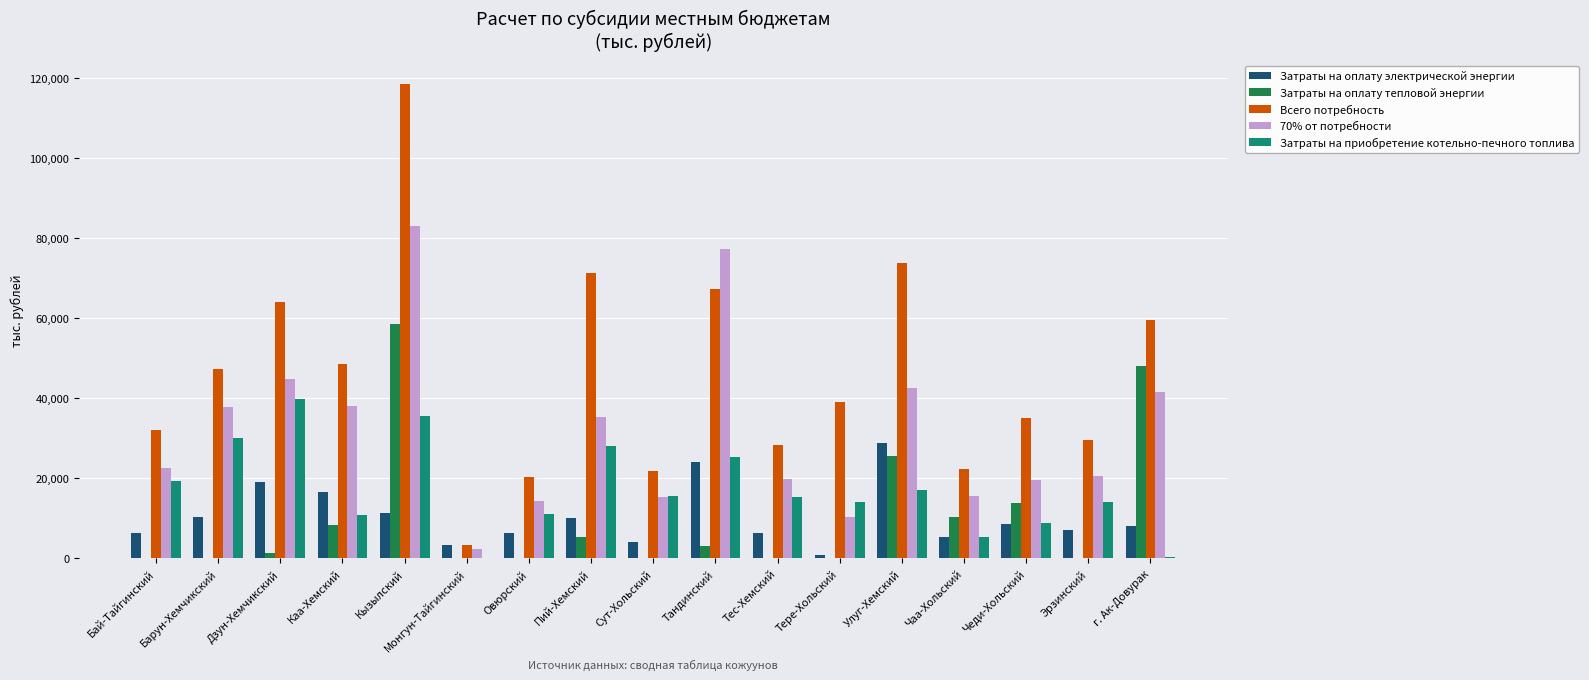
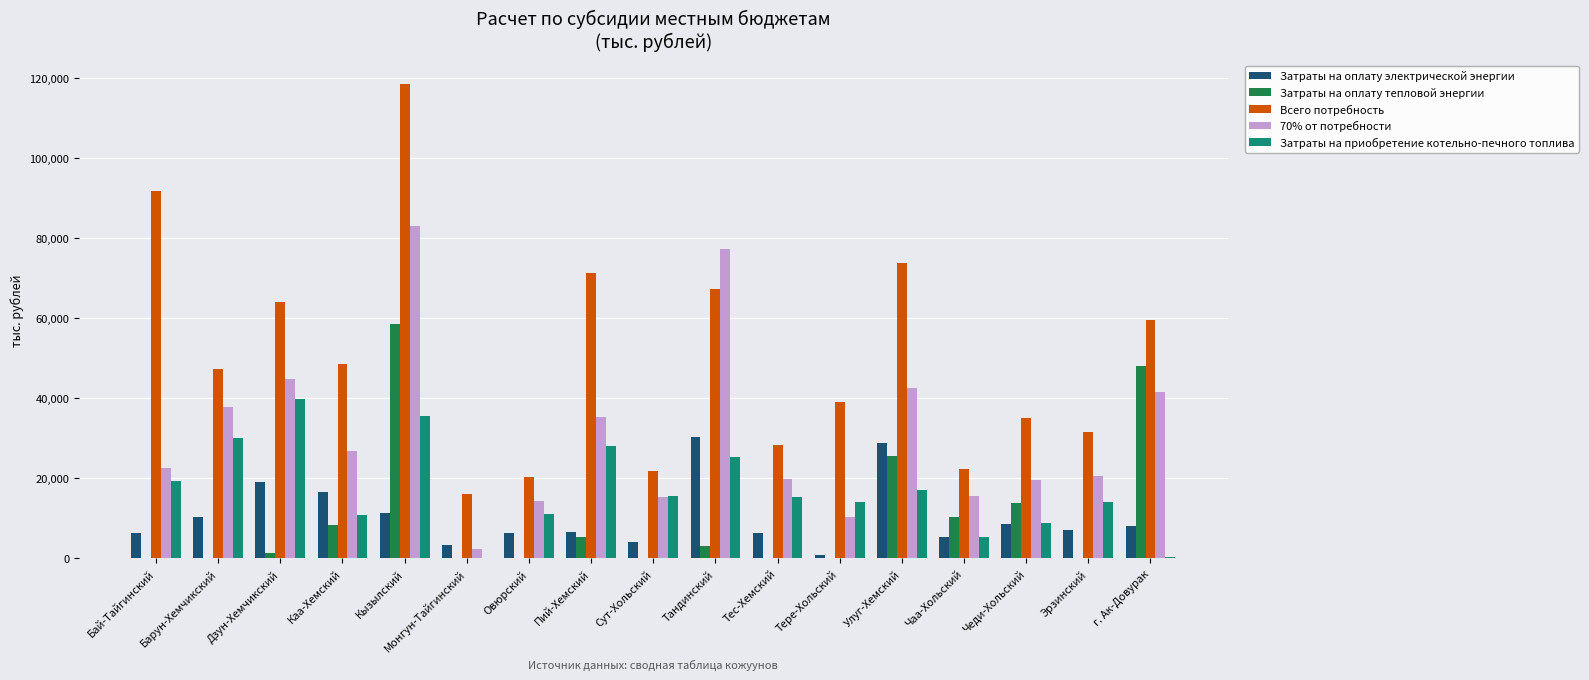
  {
    "Затраты на оплату электрической энергии": {
      "Бай-Тайгинский": "6,000",
      "Барун-Хемчикский": "10,000",
      "Дзун-Хемчикский": "19,000",
      "Каа-Хемский": "17,000",
      "Кызылский": "11,000",
      "Монгун-Тайгинский": "3,000",
      "Овюрский": "6,000",
-     "Пий-Хемский": "10,000",
+     "Пий-Хемский": "6,000",
      "Сут-Хольский": "4,000",
-     "Тандинский": "24,000",
+     "Тандинский": "30,000",
      "Тес-Хемский": "6,000",
      "Тере-Хольский": "1,000",
      "Улуг-Хемский": "29,000",
      "Чаа-Хольский": "5,000",
      "Чеди-Хольский": "9,000",
      "Эрзинский": "7,000",
      "г. Ак-Довурак": "8,000"
    },
    "Всего потребность": {
-     "Бай-Тайгинский": "32,000",
+     "Бай-Тайгинский": "92,000",
      "Барун-Хемчикский": "47,000",
      "Дзун-Хемчикский": "64,000",
      "Каа-Хемский": "49,000",
      "Кызылский": "118,000",
-     "Монгун-Тайгинский": "3,000",
+     "Монгун-Тайгинский": "16,000",
      "Овюрский": "20,000",
      "Пий-Хемский": "71,000",
      "Сут-Хольский": "22,000",
      "Тандинский": "67,000",
      "Тес-Хемский": "28,000",
      "Тере-Хольский": "39,000",
      "Улуг-Хемский": "74,000",
      "Чаа-Хольский": "22,000",
      "Чеди-Хольский": "35,000",
-     "Эрзинский": "29,000",
+     "Эрзинский": "32,000",
      "г. Ак-Довурак": "60,000"
    },
    "70% от потребности": {
      "Бай-Тайгинский": "23,000",
      "Барун-Хемчикский": "38,000",
      "Дзун-Хемчикский": "45,000",
-     "Каа-Хемский": "38,000",
+     "Каа-Хемский": "27,000",
      "Кызылский": "83,000",
      "Монгун-Тайгинский": "2,000",
      "Овюрский": "14,000",
      "Пий-Хемский": "35,000",
      "Сут-Хольский": "15,000",
      "Тандинский": "77,000",
      "Тес-Хемский": "20,000",
      "Тере-Хольский": "10,000",
      "Улуг-Хемский": "43,000",
      "Чаа-Хольский": "16,000",
      "Чеди-Хольский": "20,000",
      "Эрзинский": "21,000",
      "г. Ак-Довурак": "42,000"
    }
  }
